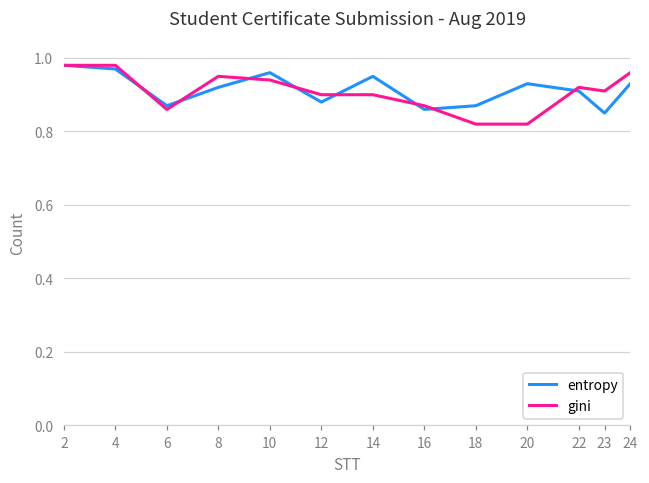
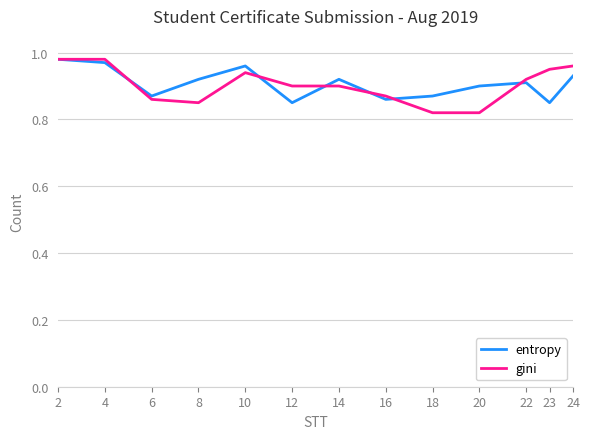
  {
    "entropy": {
      "4": 0.97,
      "6": 0.87,
      "8": 0.92,
      "10": 0.96,
-     "12": 0.88,
-     "14": 0.95,
+     "12": 0.85,
+     "14": 0.92,
      "16": 0.86,
      "18": 0.87,
-     "20": 0.93,
+     "20": 0.90,
      "22": 0.91,
      "23": 0.85,
      "24": 0.93
    },
    "gini": {
      "4": 0.98,
      "6": 0.86,
-     "8": 0.95,
+     "8": 0.85,
      "10": 0.94,
      "12": 0.90,
      "14": 0.90,
      "16": 0.87,
      "18": 0.82,
      "20": 0.82,
      "22": 0.92,
-     "23": 0.91,
+     "23": 0.95,
      "24": 0.96
    }
  }
